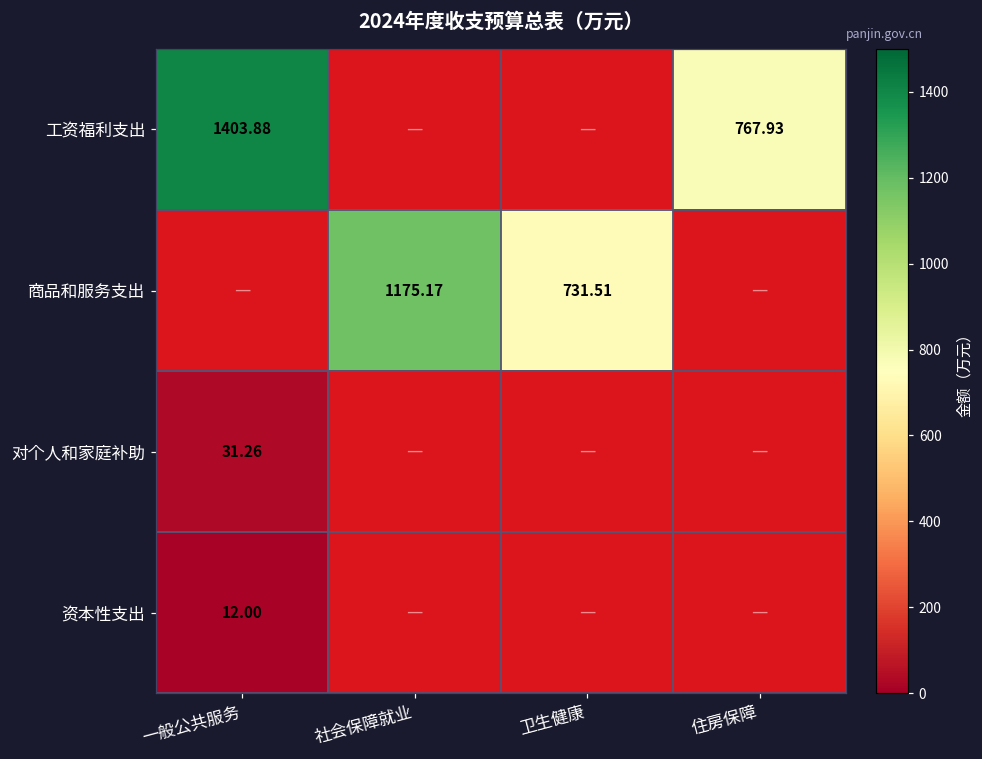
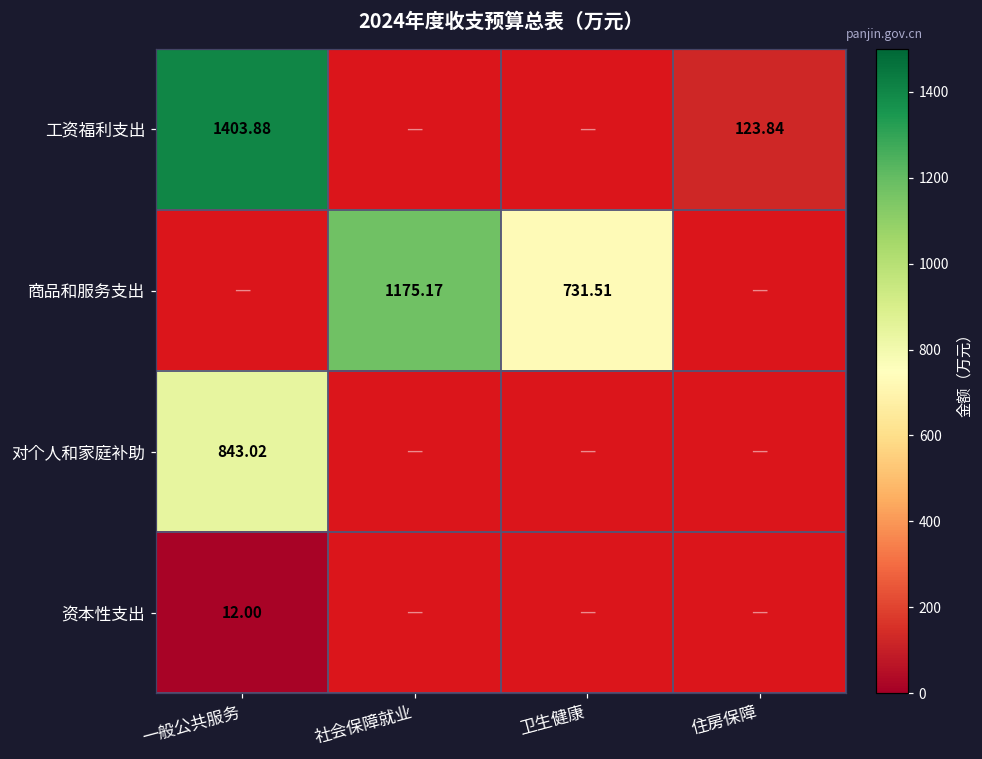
  {
    "工资福利支出": {
      "一般公共服务": 1403.88,
-     "住房保障": 767.93
+     "住房保障": 123.84
    },
    "商品和服务支出": {
      "社会保障就业": 1175.17,
      "卫生健康": 731.51
    },
    "对个人和家庭补助": {
-     "一般公共服务": 31.26
+     "一般公共服务": 843.02
    },
    "资本性支出": {
      "一般公共服务": 12.00
    }
  }
